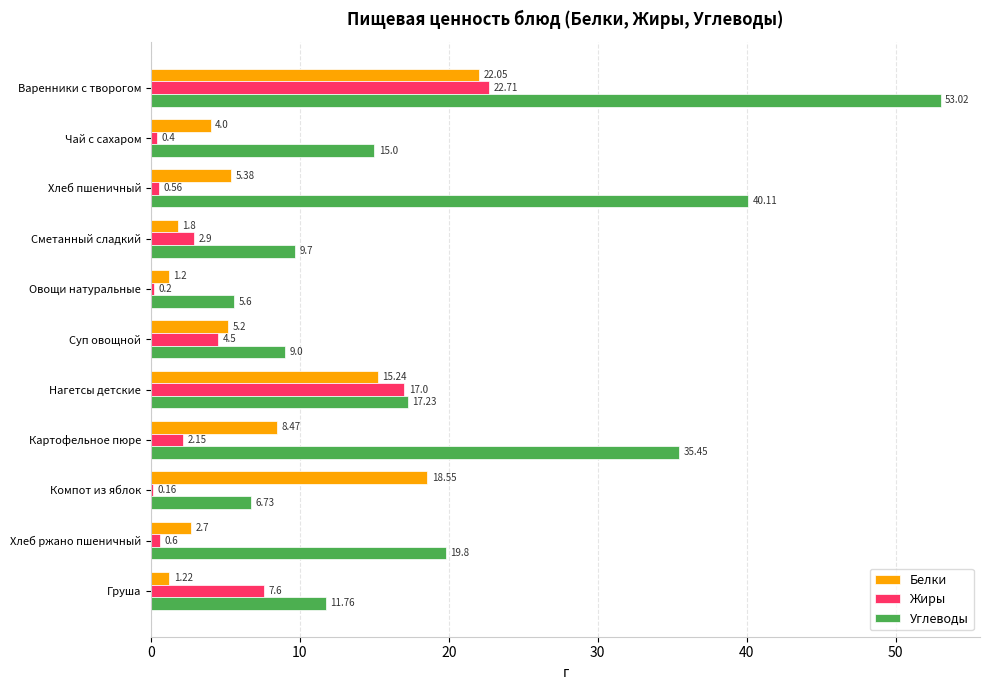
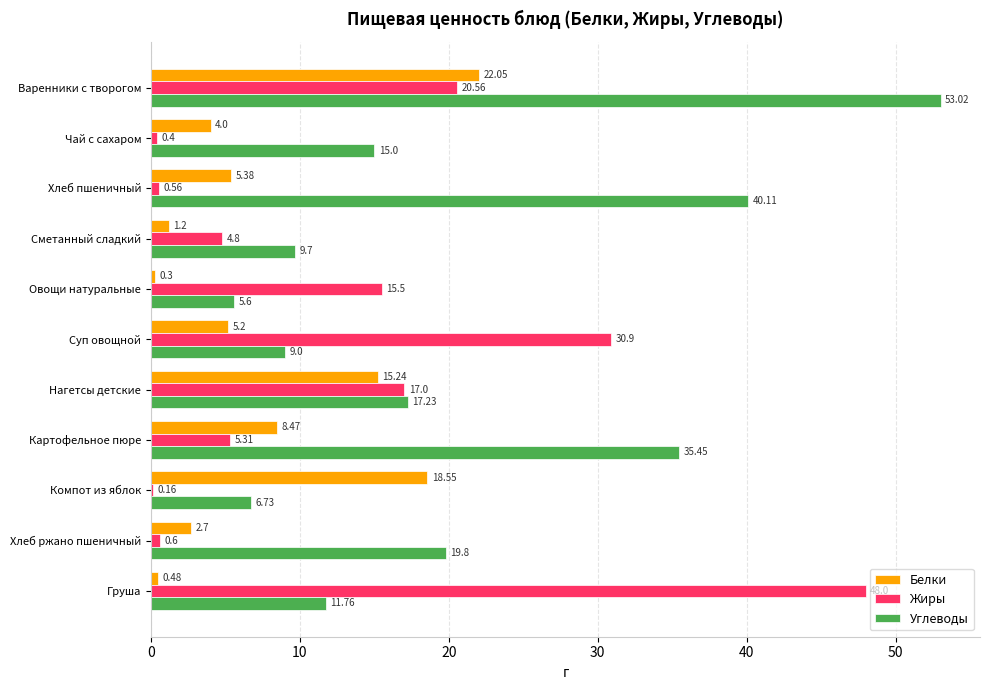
  {
    "Белки": {
      "Варенники с творогом": 22.05,
      "Чай с сахаром": 4.0,
      "Хлеб пшеничный": 5.38,
-     "Сметанный сладкий": 1.8,
-     "Овощи натуральные": 1.2,
+     "Сметанный сладкий": 1.2,
+     "Овощи натуральные": 0.3,
      "Суп овощной": 5.2,
      "Нагетсы детские": 15.24,
      "Картофельное пюре": 8.47,
      "Компот из яблок": 18.55,
      "Хлеб ржано пшеничный": 2.7,
-     "Груша": 1.22
+     "Груша": 0.48
    },
    "Жиры": {
-     "Варенники с творогом": 22.71,
+     "Варенники с творогом": 20.56,
      "Чай с сахаром": 0.4,
      "Хлеб пшеничный": 0.56,
-     "Сметанный сладкий": 2.9,
-     "Овощи натуральные": 0.2,
-     "Суп овощной": 4.5,
+     "Сметанный сладкий": 4.8,
+     "Овощи натуральные": 15.5,
+     "Суп овощной": 30.9,
      "Нагетсы детские": 17.0,
-     "Картофельное пюре": 2.15,
+     "Картофельное пюре": 5.31,
      "Компот из яблок": 0.16,
      "Хлеб ржано пшеничный": 0.6,
-     "Груша": 7.6
+     "Груша": 48.0
    },
    "Углеводы": {
      "Варенники с творогом": 53.02,
      "Чай с сахаром": 15.0,
      "Хлеб пшеничный": 40.11,
      "Сметанный сладкий": 9.7,
      "Овощи натуральные": 5.6,
      "Суп овощной": 9.0,
      "Нагетсы детские": 17.23,
      "Картофельное пюре": 35.45,
      "Компот из яблок": 6.73,
      "Хлеб ржано пшеничный": 19.8,
      "Груша": 11.76
    }
  }
